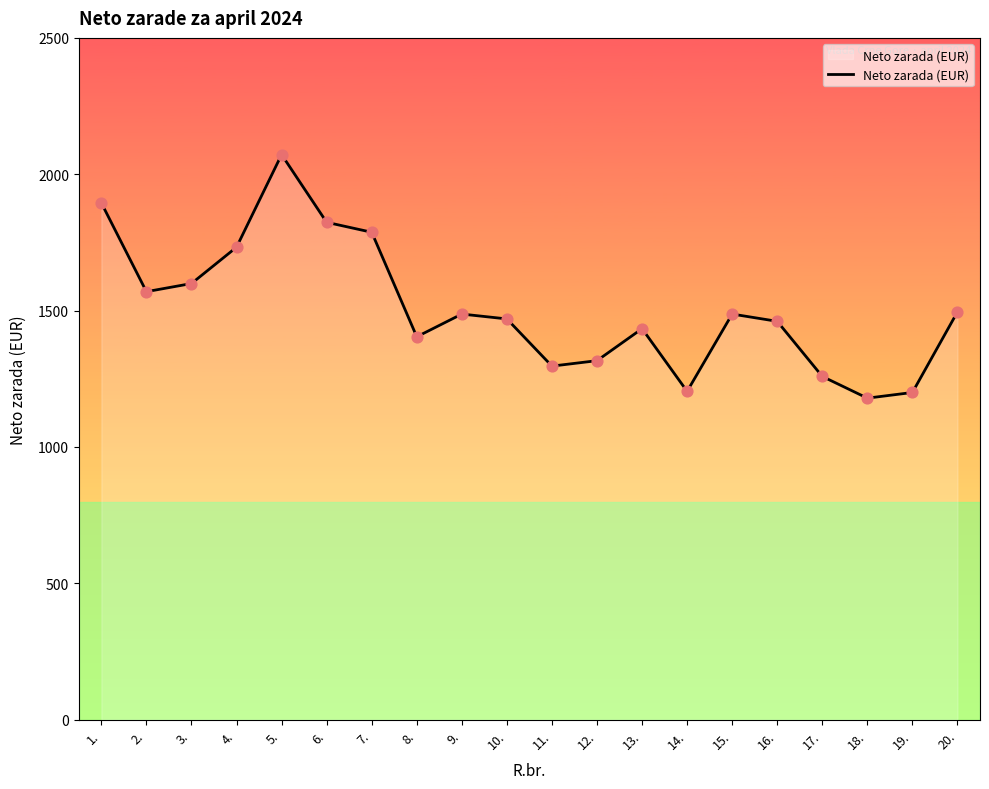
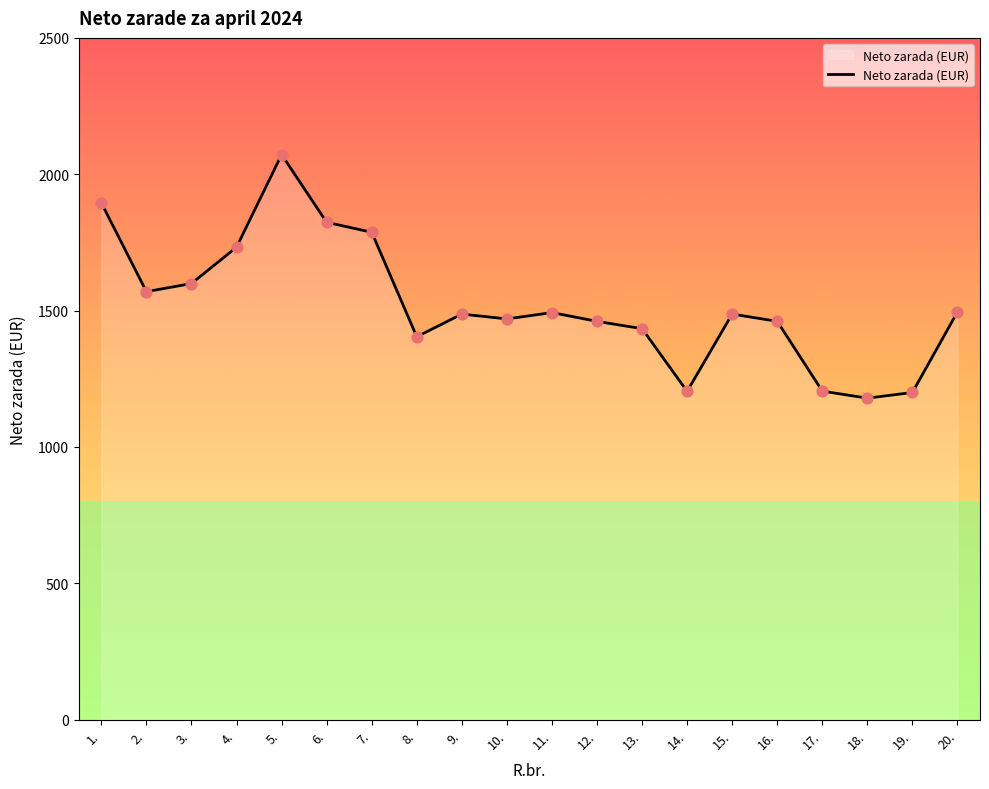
  {
    "1.": 1890,
    "2.": 1570,
    "3.": 1600,
    "4.": 1730,
    "5.": 2070,
    "6.": 1820,
    "7.": 1790,
    "8.": 1400,
    "9.": 1490,
    "10.": 1470,
-   "11.": 1300,
-   "12.": 1320,
+   "11.": 1490,
+   "12.": 1460,
    "13.": 1430,
    "14.": 1200,
    "15.": 1490,
    "16.": 1460,
-   "17.": 1260,
+   "17.": 1200,
    "18.": 1180,
    "19.": 1200,
    "20.": 1500
  }
